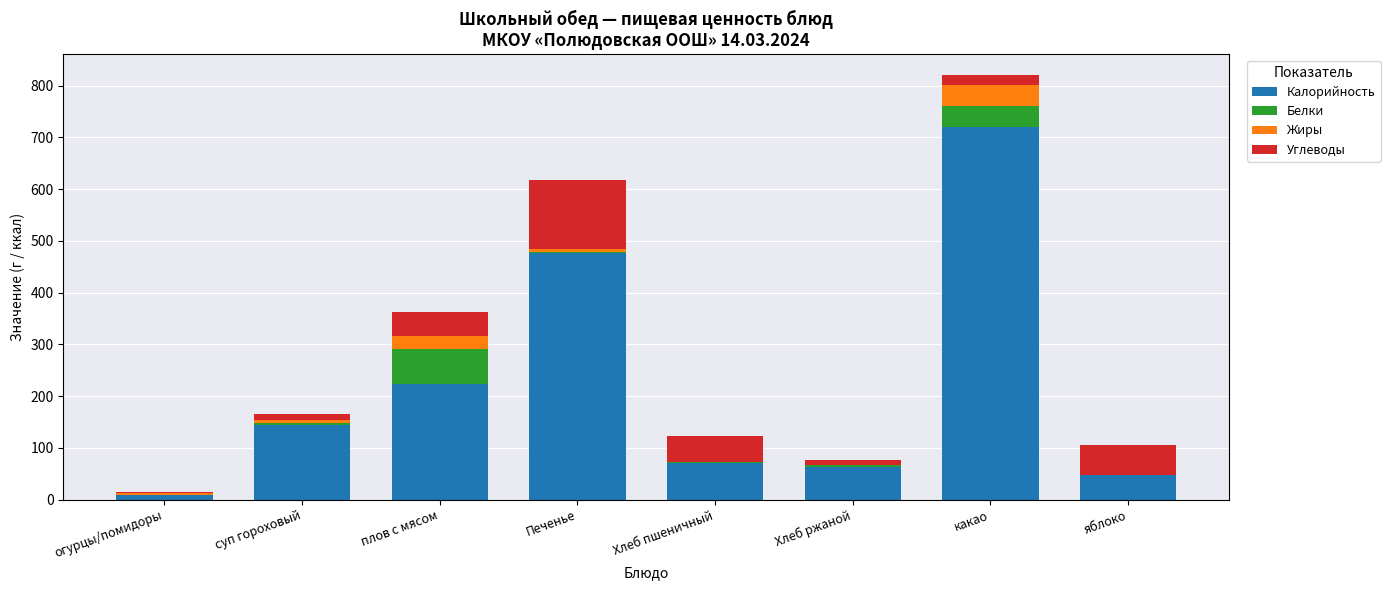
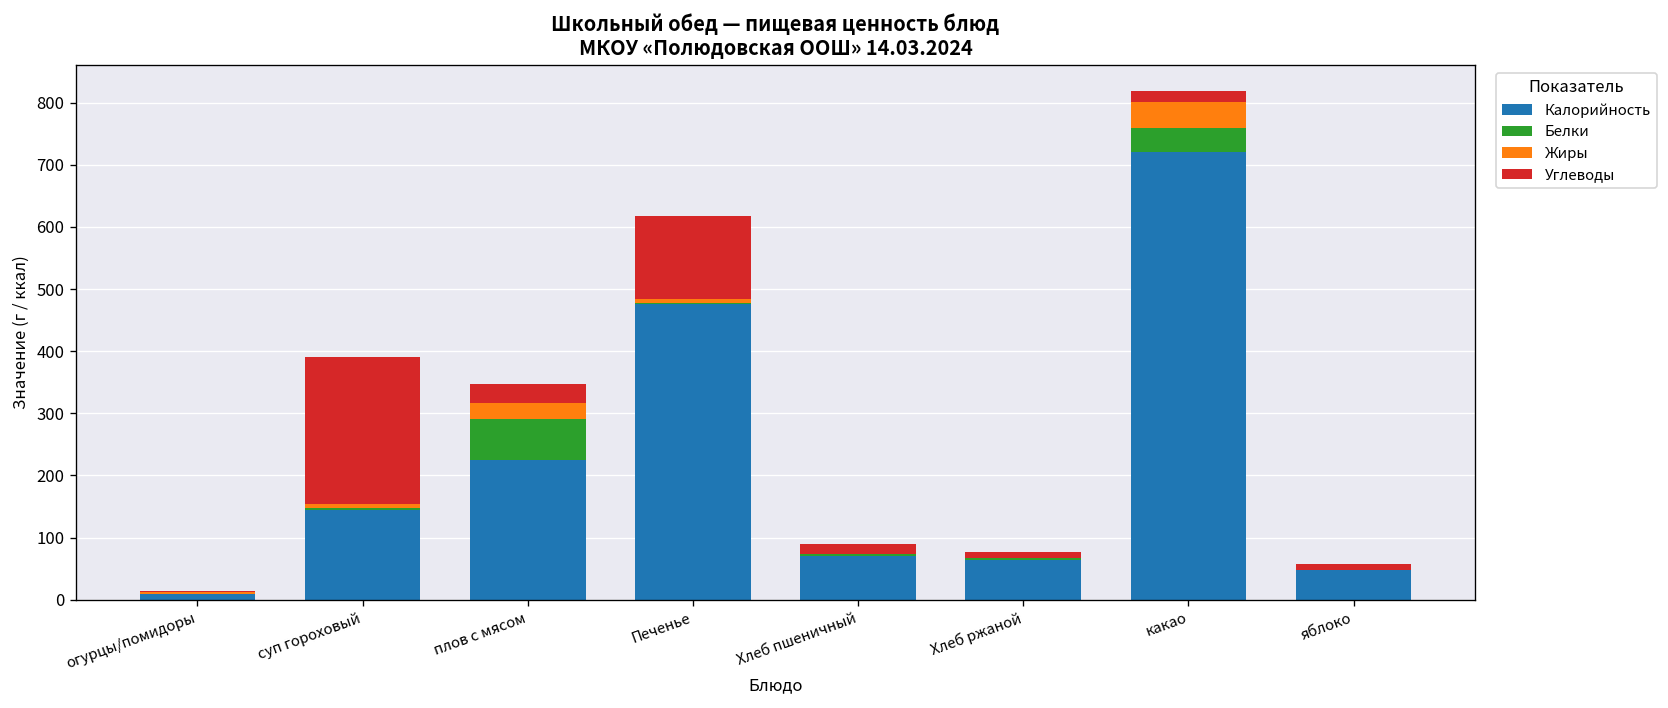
  {
    "Калорийность": {
      "огурцы/помидоры": 10,
      "суп гороховый": 140,
      "плов с мясом": 220,
      "Печенье": 480,
      "Хлеб пшеничный": 70,
      "Хлеб ржаной": 60,
      "какао": 720,
      "яблоко": 50
    },
    "Белки": {
      "плов с мясом": 70,
      "какао": 40
    },
    "Жиры": {
      "суп гороховый": 10,
      "плов с мясом": 30,
      "Печенье": 10,
      "Хлеб пшеничный": 0,
      "Хлеб ржаной": 0,
      "какао": 40
    },
    "Углеводы": {
-     "суп гороховый": 10,
-     "плов с мясом": 50,
+     "суп гороховый": 240,
+     "плов с мясом": 30,
      "Печенье": 130,
-     "Хлеб пшеничный": 50,
+     "Хлеб пшеничный": 20,
      "Хлеб ржаной": 10,
      "какао": 20,
-     "яблоко": 60
+     "яблоко": 10
    }
  }
